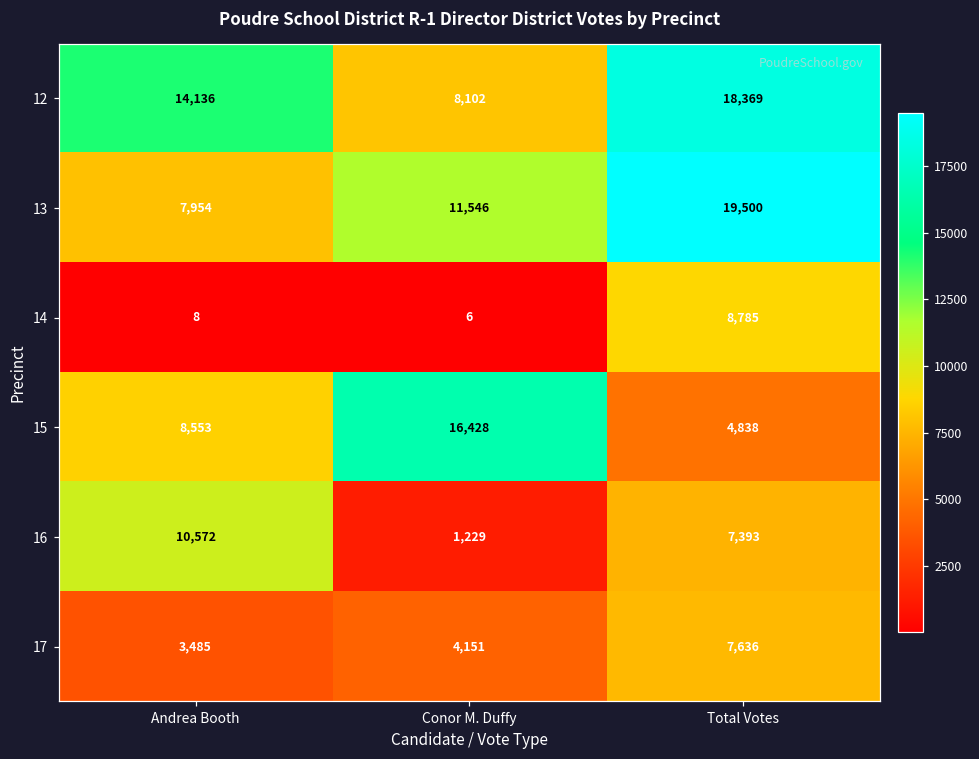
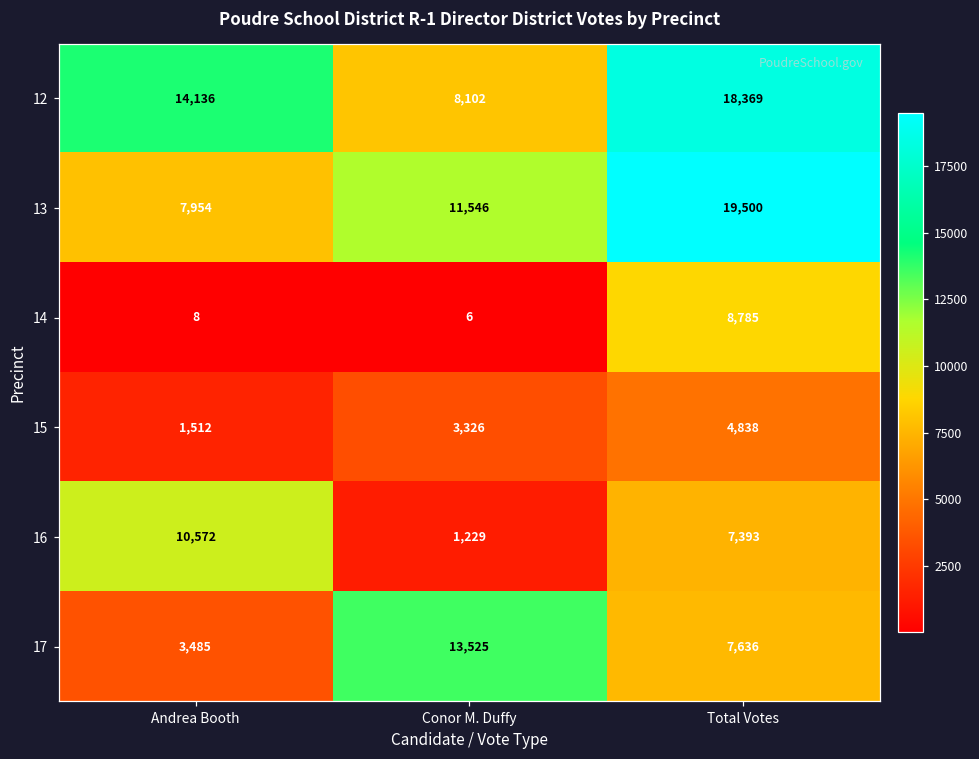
  {
    "12": {
      "Andrea Booth": "14,136",
      "Conor M. Duffy": "8,102"
    },
    "13": {
      "Andrea Booth": "7,954",
      "Conor M. Duffy": "11,546",
      "Total Votes": "19,500"
    },
    "14": {
      "Andrea Booth": "8",
      "Conor M. Duffy": "6",
      "Total Votes": "8,785"
    },
    "15": {
-     "Andrea Booth": "8,553",
-     "Conor M. Duffy": "16,428",
+     "Andrea Booth": "1,512",
+     "Conor M. Duffy": "3,326",
      "Total Votes": "4,838"
    },
    "16": {
      "Andrea Booth": "10,572",
      "Conor M. Duffy": "1,229",
      "Total Votes": "7,393"
    },
    "17": {
      "Andrea Booth": "3,485",
-     "Conor M. Duffy": "4,151",
+     "Conor M. Duffy": "13,525",
      "Total Votes": "7,636"
    }
  }
